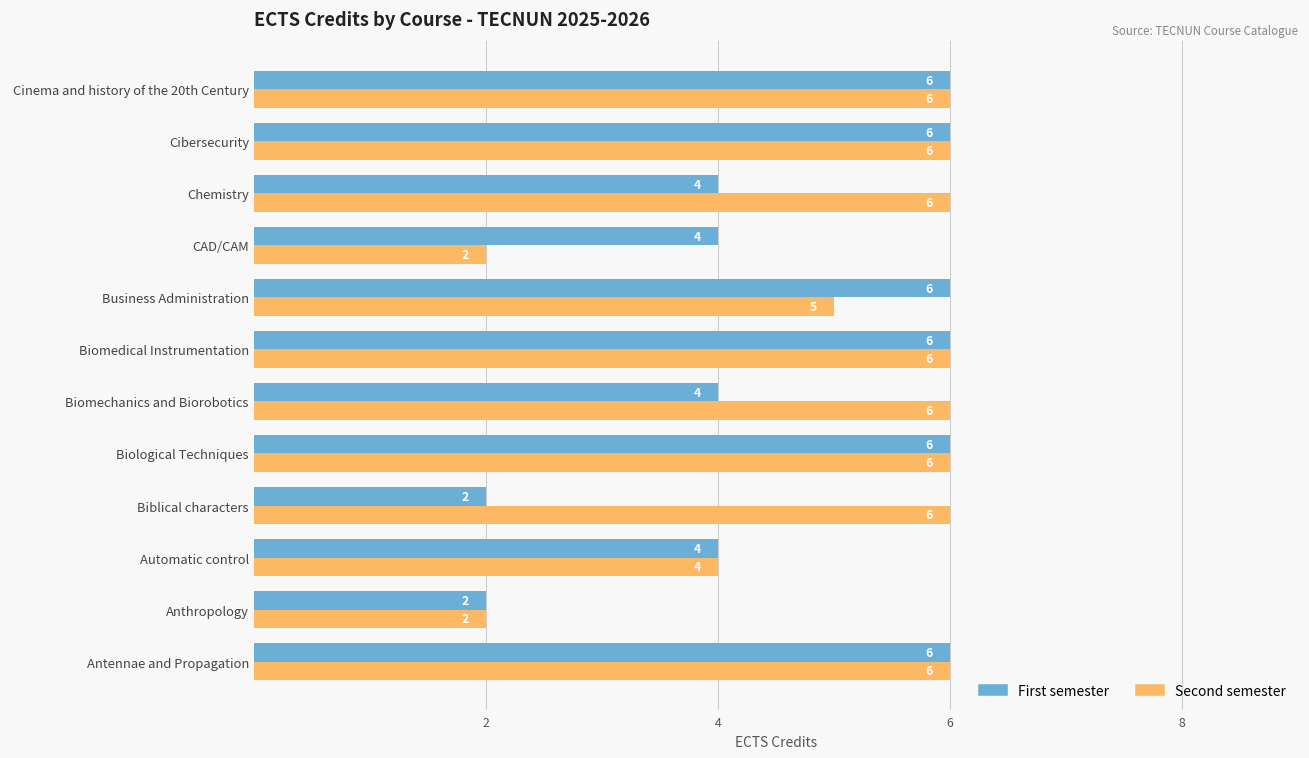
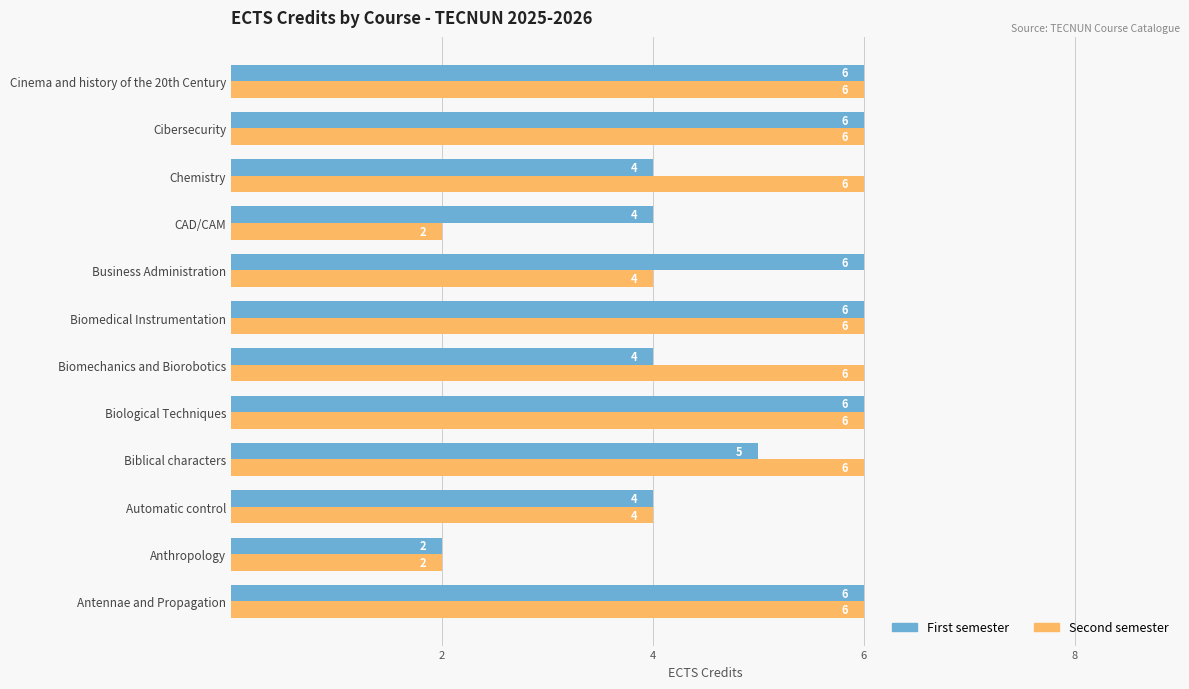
  {
    "First semester": {
      "Cinema and history of the 20th Century": 6,
      "Cibersecurity": 6,
      "Chemistry": 4,
      "CAD/CAM": 4,
      "Business Administration": 6,
      "Biomedical Instrumentation": 6,
      "Biomechanics and Biorobotics": 4,
      "Biological Techniques": 6,
-     "Biblical characters": 2,
+     "Biblical characters": 5,
      "Automatic control": 4,
      "Anthropology": 2,
      "Antennae and Propagation": 6
    },
    "Second semester": {
      "Cinema and history of the 20th Century": 6,
      "Cibersecurity": 6,
      "Chemistry": 6,
      "CAD/CAM": 2,
-     "Business Administration": 5,
+     "Business Administration": 4,
      "Biomedical Instrumentation": 6,
      "Biomechanics and Biorobotics": 6,
      "Biological Techniques": 6,
      "Biblical characters": 6,
      "Automatic control": 4,
      "Anthropology": 2,
      "Antennae and Propagation": 6
    }
  }
